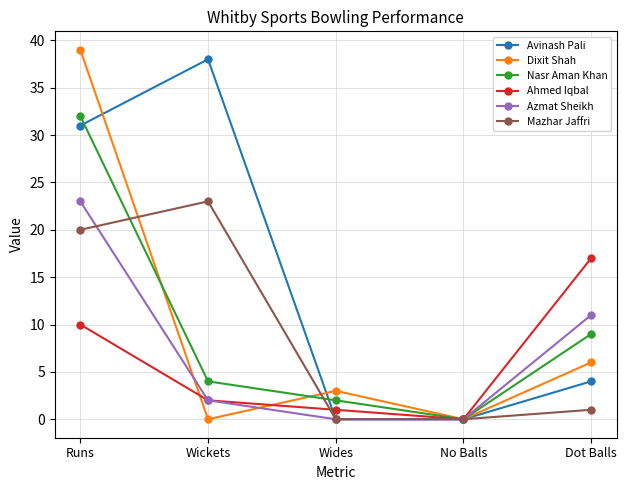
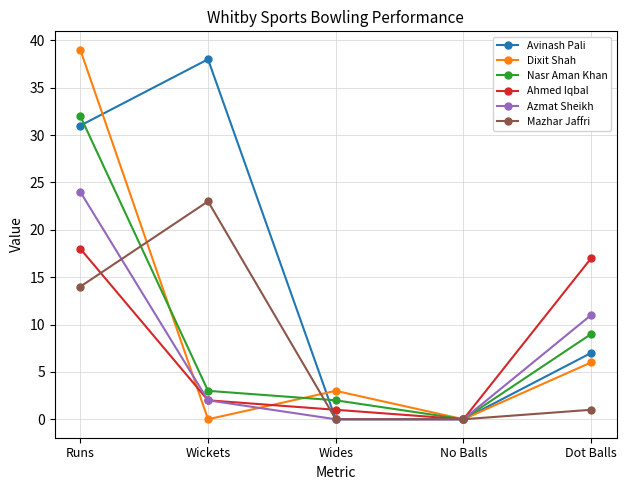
  {
    "Avinash Pali": {
      "Runs": 31,
      "Wickets": 38,
-     "Dot Balls": 4
+     "Dot Balls": 7
    },
    "Dixit Shah": {
      "Runs": 39,
      "Wickets": 0,
      "Wides": 3,
      "Dot Balls": 6
    },
    "Nasr Aman Khan": {
      "Runs": 32,
-     "Wickets": 4,
+     "Wickets": 3,
      "Wides": 2,
      "Dot Balls": 9
    },
    "Ahmed Iqbal": {
-     "Runs": 10,
+     "Runs": 18,
      "Wides": 1,
      "Dot Balls": 17
    },
    "Azmat Sheikh": {
-     "Runs": 23,
+     "Runs": 24,
      "Dot Balls": 11
    },
    "Mazhar Jaffri": {
-     "Runs": 20,
+     "Runs": 14,
      "Wickets": 23,
      "Dot Balls": 1
    }
  }
